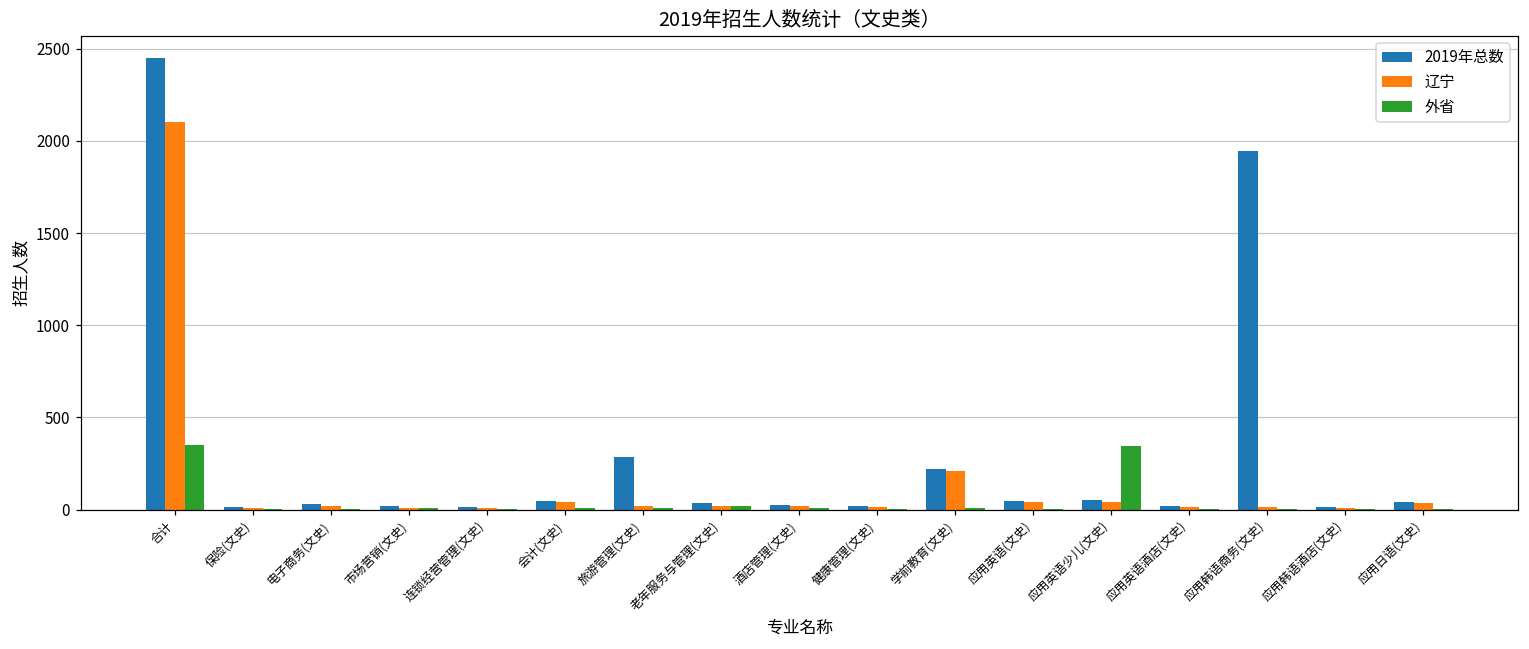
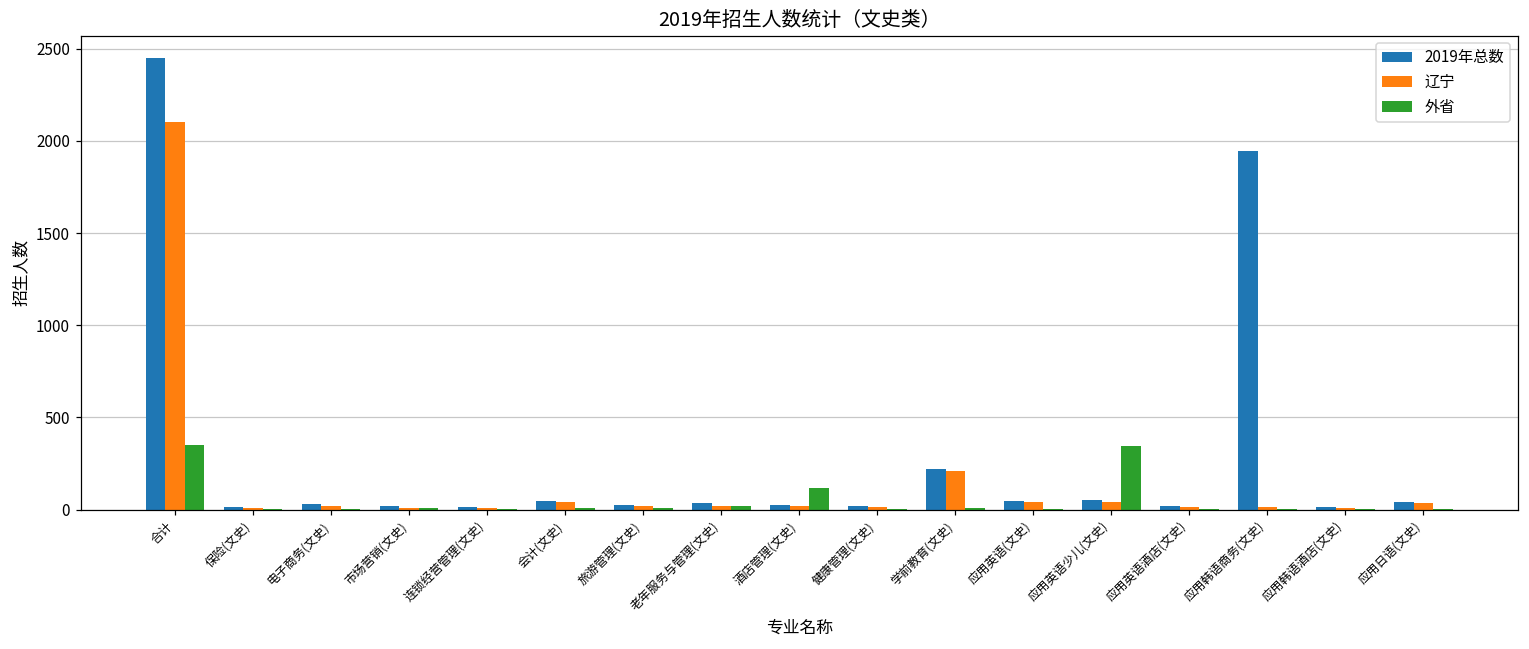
  {
    "2019年总数": {
      "合计": 2450,
      "电子商务(文史)": 30,
      "市场营销(文史)": 20,
      "会计(文史)": 50,
-     "旅游管理(文史)": 290,
+     "旅游管理(文史)": 30,
      "老年服务与管理(文史)": 30,
      "酒店管理(文史)": 30,
      "健康管理(文史)": 20,
      "学前教育(文史)": 220,
      "应用英语(文史)": 50,
      "应用英语少儿(文史)": 50,
      "应用英语酒店(文史)": 20,
      "应用韩语商务(文史)": 1950,
      "应用韩语酒店(文史)": 20,
      "应用日语(文史)": 40
    },
    "辽宁": {
      "合计": 2100,
      "电子商务(文史)": 20,
      "会计(文史)": 40,
      "旅游管理(文史)": 20,
      "老年服务与管理(文史)": 20,
      "酒店管理(文史)": 20,
      "健康管理(文史)": 20,
      "学前教育(文史)": 210,
      "应用英语(文史)": 40,
      "应用英语少儿(文史)": 40,
      "应用日语(文史)": 40
    },
    "外省": {
      "合计": 350,
      "老年服务与管理(文史)": 20,
-     "酒店管理(文史)": 10,
+     "酒店管理(文史)": 120,
      "应用英语少儿(文史)": 340
    }
  }
